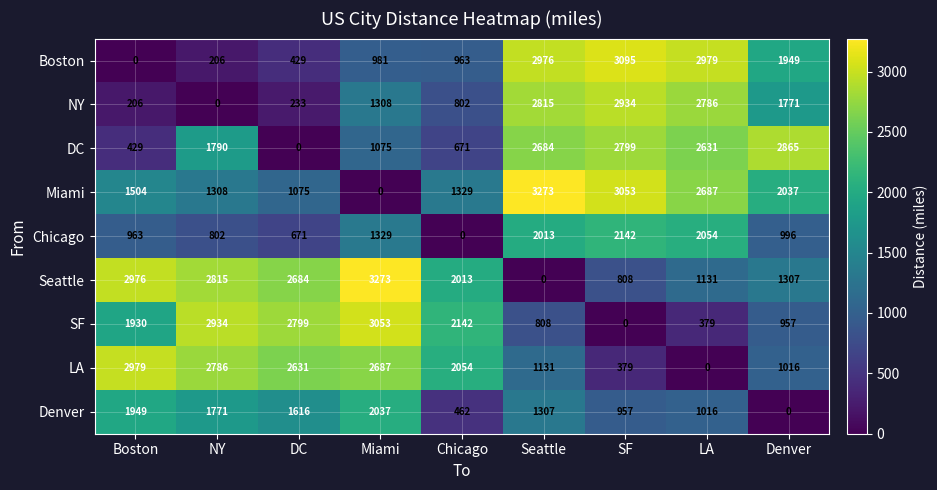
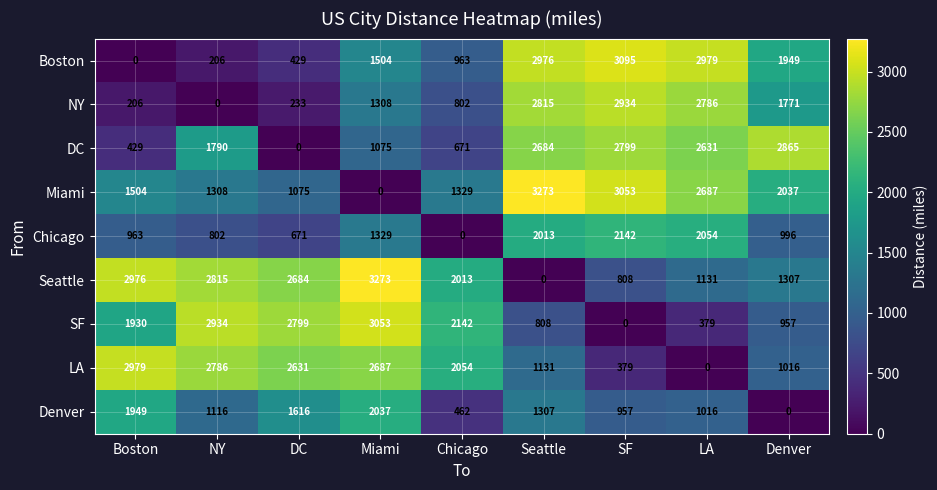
  {
    "Boston": {
      "Boston": 0,
      "NY": 206,
      "DC": 429,
-     "Miami": 981,
+     "Miami": 1504,
      "Chicago": 963,
      "Seattle": 2976,
      "SF": 3095,
      "LA": 2979,
      "Denver": 1949
    },
    "NY": {
      "Boston": 206,
      "NY": 0,
      "DC": 233,
      "Miami": 1308,
      "Chicago": 802,
      "Seattle": 2815,
      "SF": 2934,
      "LA": 2786,
      "Denver": 1771
    },
    "DC": {
      "Boston": 429,
      "NY": 1790,
      "DC": 0,
      "Miami": 1075,
      "Chicago": 671,
      "Seattle": 2684,
      "SF": 2799,
      "LA": 2631,
      "Denver": 2865
    },
    "Miami": {
      "Boston": 1504,
      "NY": 1308,
      "DC": 1075,
      "Miami": 0,
      "Chicago": 1329,
      "Seattle": 3273,
      "SF": 3053,
      "LA": 2687,
      "Denver": 2037
    },
    "Chicago": {
      "Boston": 963,
      "NY": 802,
      "DC": 671,
      "Miami": 1329,
      "Chicago": 0,
      "Seattle": 2013,
      "SF": 2142,
      "LA": 2054,
      "Denver": 996
    },
    "Seattle": {
      "Boston": 2976,
      "NY": 2815,
      "DC": 2684,
      "Miami": 3273,
      "Chicago": 2013,
      "Seattle": 0,
      "SF": 808,
      "LA": 1131,
      "Denver": 1307
    },
    "SF": {
      "Boston": 1930,
      "NY": 2934,
      "DC": 2799,
      "Miami": 3053,
      "Chicago": 2142,
      "Seattle": 808,
      "SF": 0,
      "LA": 379,
      "Denver": 957
    },
    "LA": {
      "Boston": 2979,
      "NY": 2786,
      "DC": 2631,
      "Miami": 2687,
      "Chicago": 2054,
      "Seattle": 1131,
      "SF": 379,
      "LA": 0,
      "Denver": 1016
    },
    "Denver": {
      "Boston": 1949,
-     "NY": 1771,
+     "NY": 1116,
      "DC": 1616,
      "Miami": 2037,
      "Chicago": 462,
      "Seattle": 1307,
      "SF": 957,
      "LA": 1016,
      "Denver": 0
    }
  }
